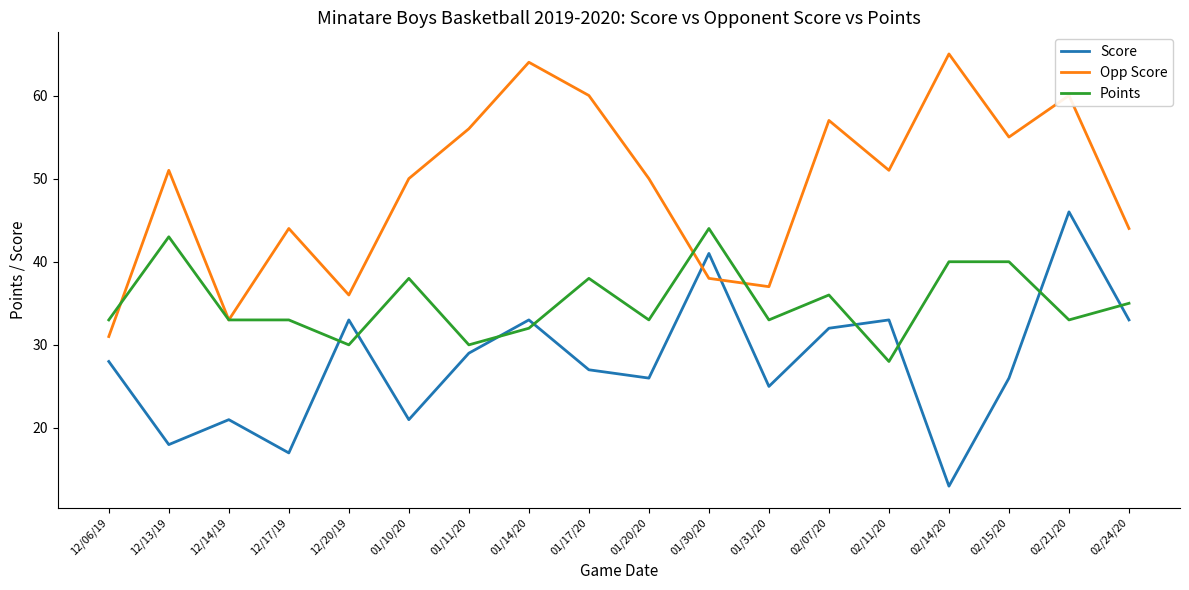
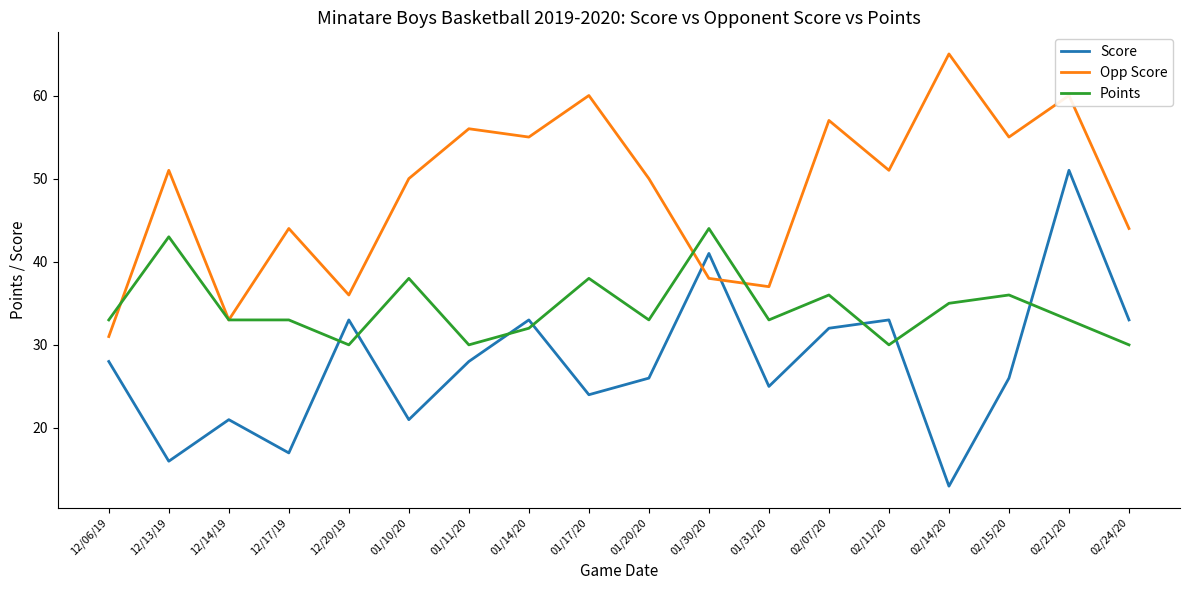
  {
    "Score": {
      "12/06/19": 28,
-     "12/13/19": 18,
+     "12/13/19": 16,
      "12/14/19": 21,
      "12/17/19": 17,
      "12/20/19": 33,
      "01/10/20": 21,
-     "01/11/20": 29,
+     "01/11/20": 28,
      "01/14/20": 33,
-     "01/17/20": 27,
+     "01/17/20": 24,
      "01/20/20": 26,
      "01/30/20": 41,
      "01/31/20": 25,
      "02/07/20": 32,
      "02/11/20": 33,
      "02/14/20": 13,
      "02/15/20": 26,
-     "02/21/20": 46,
+     "02/21/20": 51,
      "02/24/20": 33
    },
    "Opp Score": {
      "12/06/19": 31,
      "12/13/19": 51,
      "12/17/19": 44,
      "12/20/19": 36,
      "01/10/20": 50,
      "01/11/20": 56,
-     "01/14/20": 64,
+     "01/14/20": 55,
      "01/17/20": 60,
      "01/20/20": 50,
      "01/30/20": 38,
      "01/31/20": 37,
      "02/07/20": 57,
      "02/11/20": 51,
      "02/14/20": 65,
      "02/15/20": 55,
      "02/24/20": 44
    },
    "Points": {
      "12/06/19": 33,
      "12/13/19": 43,
      "12/17/19": 33,
      "12/20/19": 30,
      "01/10/20": 38,
      "01/11/20": 30,
      "01/14/20": 32,
      "01/17/20": 38,
      "01/20/20": 33,
      "01/30/20": 44,
      "01/31/20": 33,
      "02/07/20": 36,
-     "02/11/20": 28,
-     "02/14/20": 40,
-     "02/15/20": 40,
+     "02/11/20": 30,
+     "02/14/20": 35,
+     "02/15/20": 36,
      "02/21/20": 33,
-     "02/24/20": 35
+     "02/24/20": 30
    }
  }
